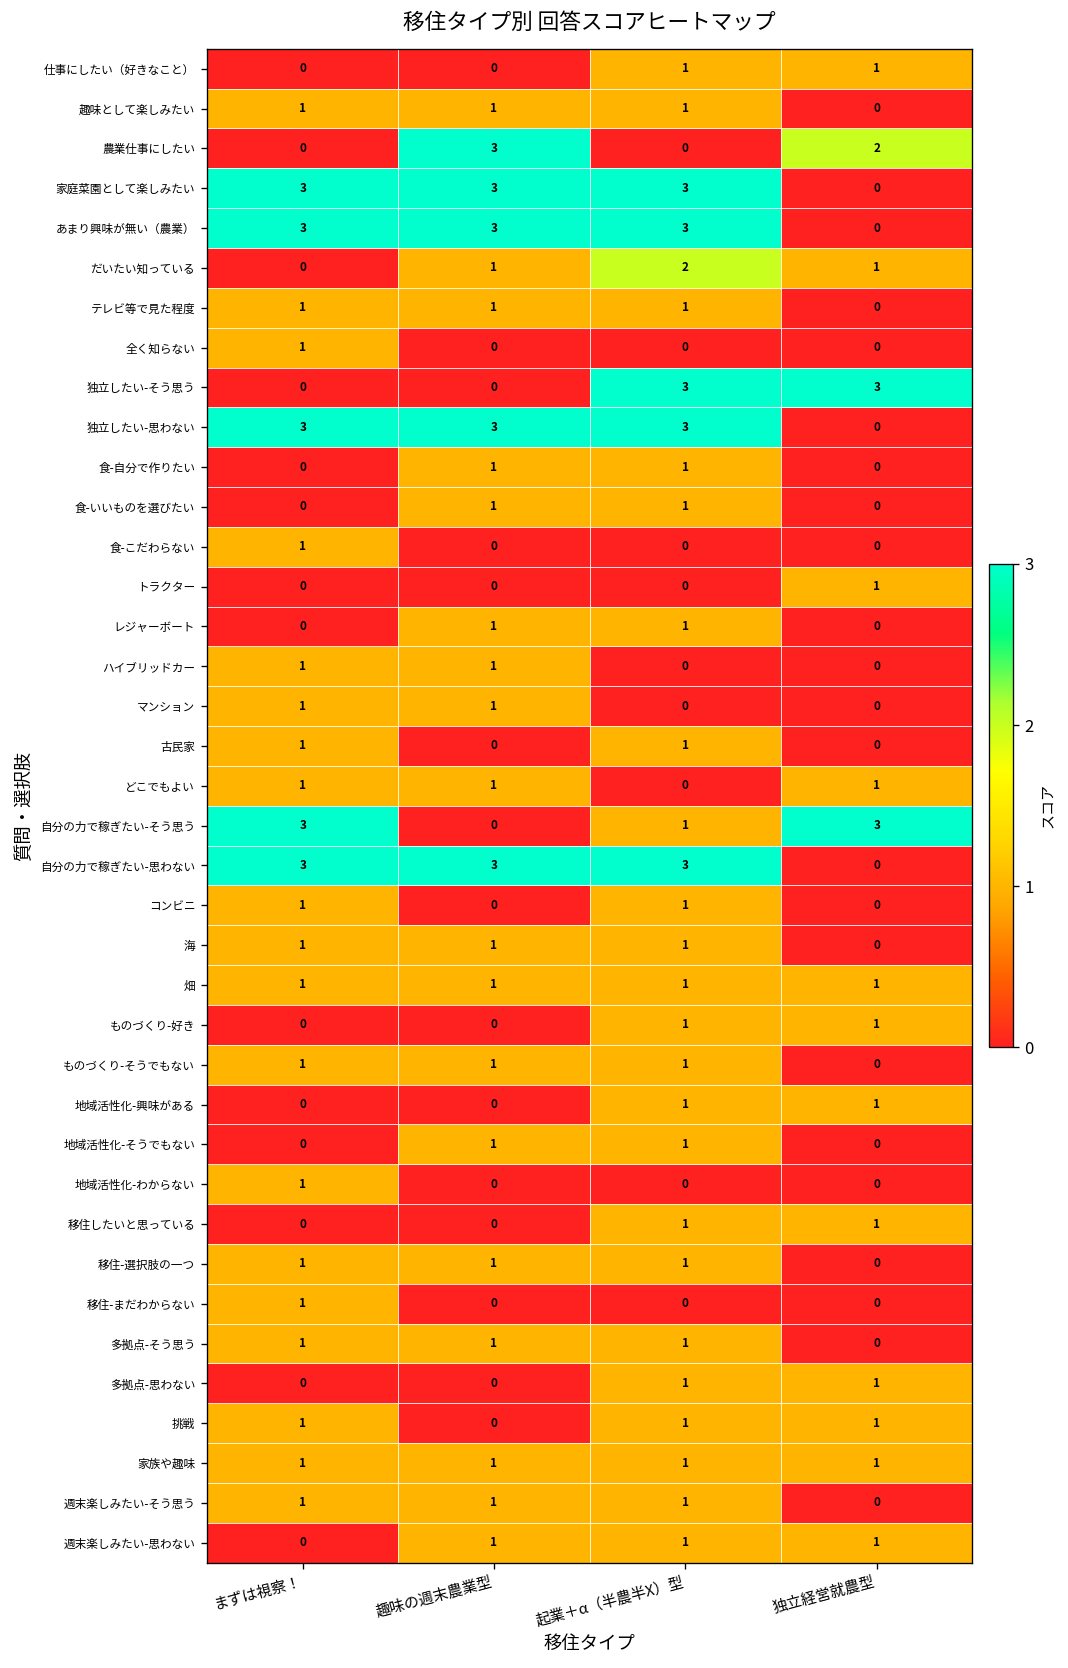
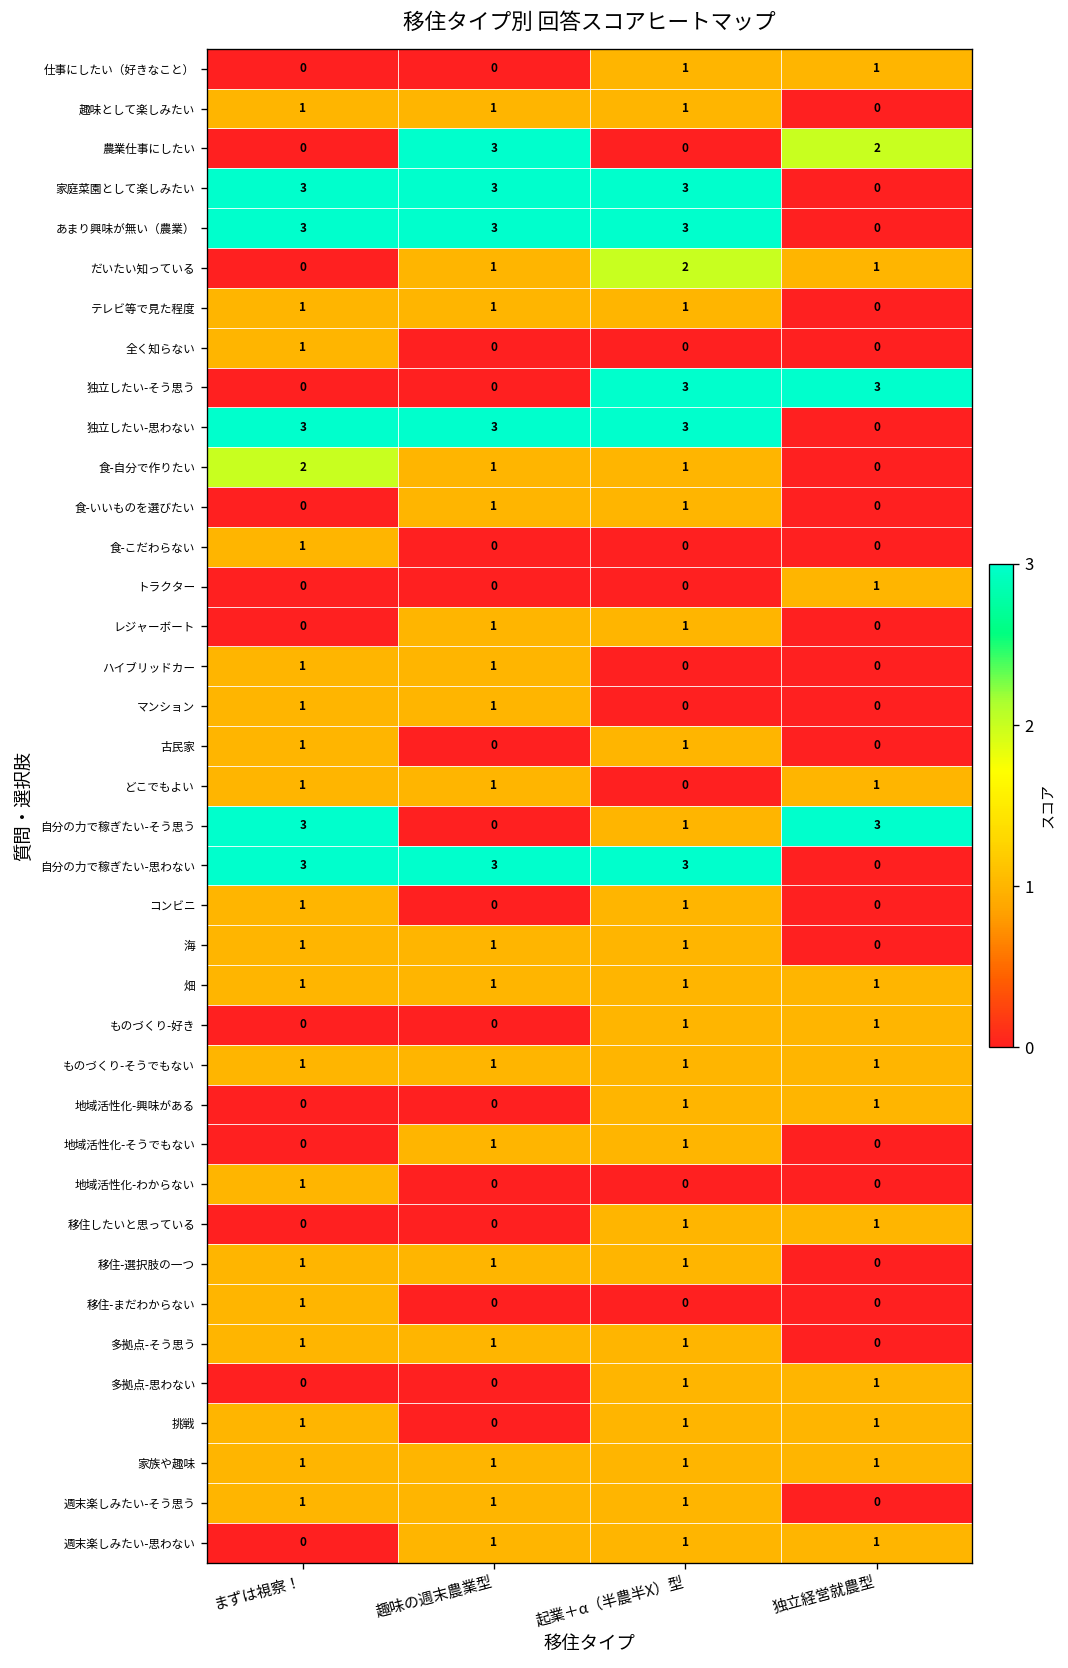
  {
    "仕事にしたい（好きなこと）": {
      "まずは視察！": 0,
      "趣味の週末農業型": 0,
      "起業＋α（半農半X）型": 1,
      "独立経営就農型": 1
    },
    "趣味として楽しみたい": {
      "まずは視察！": 1,
      "趣味の週末農業型": 1,
      "起業＋α（半農半X）型": 1,
      "独立経営就農型": 0
    },
    "農業仕事にしたい": {
      "まずは視察！": 0,
      "趣味の週末農業型": 3,
      "起業＋α（半農半X）型": 0,
      "独立経営就農型": 2
    },
    "家庭菜園として楽しみたい": {
      "まずは視察！": 3,
      "趣味の週末農業型": 3,
      "起業＋α（半農半X）型": 3,
      "独立経営就農型": 0
    },
    "あまり興味が無い（農業）": {
      "まずは視察！": 3,
      "趣味の週末農業型": 3,
      "起業＋α（半農半X）型": 3,
      "独立経営就農型": 0
    },
    "だいたい知っている": {
      "まずは視察！": 0,
      "趣味の週末農業型": 1,
      "起業＋α（半農半X）型": 2,
      "独立経営就農型": 1
    },
    "テレビ等で見た程度": {
      "まずは視察！": 1,
      "趣味の週末農業型": 1,
      "起業＋α（半農半X）型": 1,
      "独立経営就農型": 0
    },
    "全く知らない": {
      "まずは視察！": 1,
      "趣味の週末農業型": 0,
      "起業＋α（半農半X）型": 0,
      "独立経営就農型": 0
    },
    "独立したい-そう思う": {
      "まずは視察！": 0,
      "趣味の週末農業型": 0,
      "起業＋α（半農半X）型": 3,
      "独立経営就農型": 3
    },
    "独立したい-思わない": {
      "まずは視察！": 3,
      "趣味の週末農業型": 3,
      "起業＋α（半農半X）型": 3,
      "独立経営就農型": 0
    },
    "食-自分で作りたい": {
-     "まずは視察！": 0,
+     "まずは視察！": 2,
      "趣味の週末農業型": 1,
      "起業＋α（半農半X）型": 1,
      "独立経営就農型": 0
    },
    "食-いいものを選びたい": {
      "まずは視察！": 0,
      "趣味の週末農業型": 1,
      "起業＋α（半農半X）型": 1,
      "独立経営就農型": 0
    },
    "食-こだわらない": {
      "まずは視察！": 1,
      "趣味の週末農業型": 0,
      "起業＋α（半農半X）型": 0,
      "独立経営就農型": 0
    },
    "トラクター": {
      "まずは視察！": 0,
      "趣味の週末農業型": 0,
      "起業＋α（半農半X）型": 0,
      "独立経営就農型": 1
    },
    "レジャーボート": {
      "まずは視察！": 0,
      "趣味の週末農業型": 1,
      "起業＋α（半農半X）型": 1,
      "独立経営就農型": 0
    },
    "ハイブリッドカー": {
      "まずは視察！": 1,
      "趣味の週末農業型": 1,
      "起業＋α（半農半X）型": 0,
      "独立経営就農型": 0
    },
    "マンション": {
      "まずは視察！": 1,
      "趣味の週末農業型": 1,
      "起業＋α（半農半X）型": 0,
      "独立経営就農型": 0
    },
    "古民家": {
      "まずは視察！": 1,
      "趣味の週末農業型": 0,
      "起業＋α（半農半X）型": 1,
      "独立経営就農型": 0
    },
    "どこでもよい": {
      "まずは視察！": 1,
      "趣味の週末農業型": 1,
      "起業＋α（半農半X）型": 0,
      "独立経営就農型": 1
    },
    "自分の力で稼ぎたい-そう思う": {
      "まずは視察！": 3,
      "趣味の週末農業型": 0,
      "起業＋α（半農半X）型": 1,
      "独立経営就農型": 3
    },
    "自分の力で稼ぎたい-思わない": {
      "まずは視察！": 3,
      "趣味の週末農業型": 3,
      "起業＋α（半農半X）型": 3,
      "独立経営就農型": 0
    },
    "コンビニ": {
      "まずは視察！": 1,
      "趣味の週末農業型": 0,
      "起業＋α（半農半X）型": 1,
      "独立経営就農型": 0
    },
    "海": {
      "まずは視察！": 1,
      "趣味の週末農業型": 1,
      "起業＋α（半農半X）型": 1,
      "独立経営就農型": 0
    },
    "畑": {
      "まずは視察！": 1,
      "趣味の週末農業型": 1,
      "起業＋α（半農半X）型": 1,
      "独立経営就農型": 1
    },
    "ものづくり-好き": {
      "まずは視察！": 0,
      "趣味の週末農業型": 0,
      "起業＋α（半農半X）型": 1,
      "独立経営就農型": 1
    },
    "ものづくり-そうでもない": {
      "まずは視察！": 1,
      "趣味の週末農業型": 1,
      "起業＋α（半農半X）型": 1,
-     "独立経営就農型": 0
+     "独立経営就農型": 1
    },
    "地域活性化-興味がある": {
      "まずは視察！": 0,
      "趣味の週末農業型": 0,
      "起業＋α（半農半X）型": 1,
      "独立経営就農型": 1
    },
    "地域活性化-そうでもない": {
      "まずは視察！": 0,
      "趣味の週末農業型": 1,
      "起業＋α（半農半X）型": 1,
      "独立経営就農型": 0
    },
    "地域活性化-わからない": {
      "まずは視察！": 1,
      "趣味の週末農業型": 0,
      "起業＋α（半農半X）型": 0,
      "独立経営就農型": 0
    },
    "移住したいと思っている": {
      "まずは視察！": 0,
      "趣味の週末農業型": 0,
      "起業＋α（半農半X）型": 1,
      "独立経営就農型": 1
    },
    "移住-選択肢の一つ": {
      "まずは視察！": 1,
      "趣味の週末農業型": 1,
      "起業＋α（半農半X）型": 1,
      "独立経営就農型": 0
    },
    "移住-まだわからない": {
      "まずは視察！": 1,
      "趣味の週末農業型": 0,
      "起業＋α（半農半X）型": 0,
      "独立経営就農型": 0
    },
    "多拠点-そう思う": {
      "まずは視察！": 1,
      "趣味の週末農業型": 1,
      "起業＋α（半農半X）型": 1,
      "独立経営就農型": 0
    },
    "多拠点-思わない": {
      "まずは視察！": 0,
      "趣味の週末農業型": 0,
      "起業＋α（半農半X）型": 1,
      "独立経営就農型": 1
    },
    "挑戦": {
      "まずは視察！": 1,
      "趣味の週末農業型": 0,
      "起業＋α（半農半X）型": 1,
      "独立経営就農型": 1
    },
    "家族や趣味": {
      "まずは視察！": 1,
      "趣味の週末農業型": 1,
      "起業＋α（半農半X）型": 1,
      "独立経営就農型": 1
    },
    "週末楽しみたい-そう思う": {
      "まずは視察！": 1,
      "趣味の週末農業型": 1,
      "起業＋α（半農半X）型": 1,
      "独立経営就農型": 0
    },
    "週末楽しみたい-思わない": {
      "まずは視察！": 0,
      "趣味の週末農業型": 1,
      "起業＋α（半農半X）型": 1,
      "独立経営就農型": 1
    }
  }
